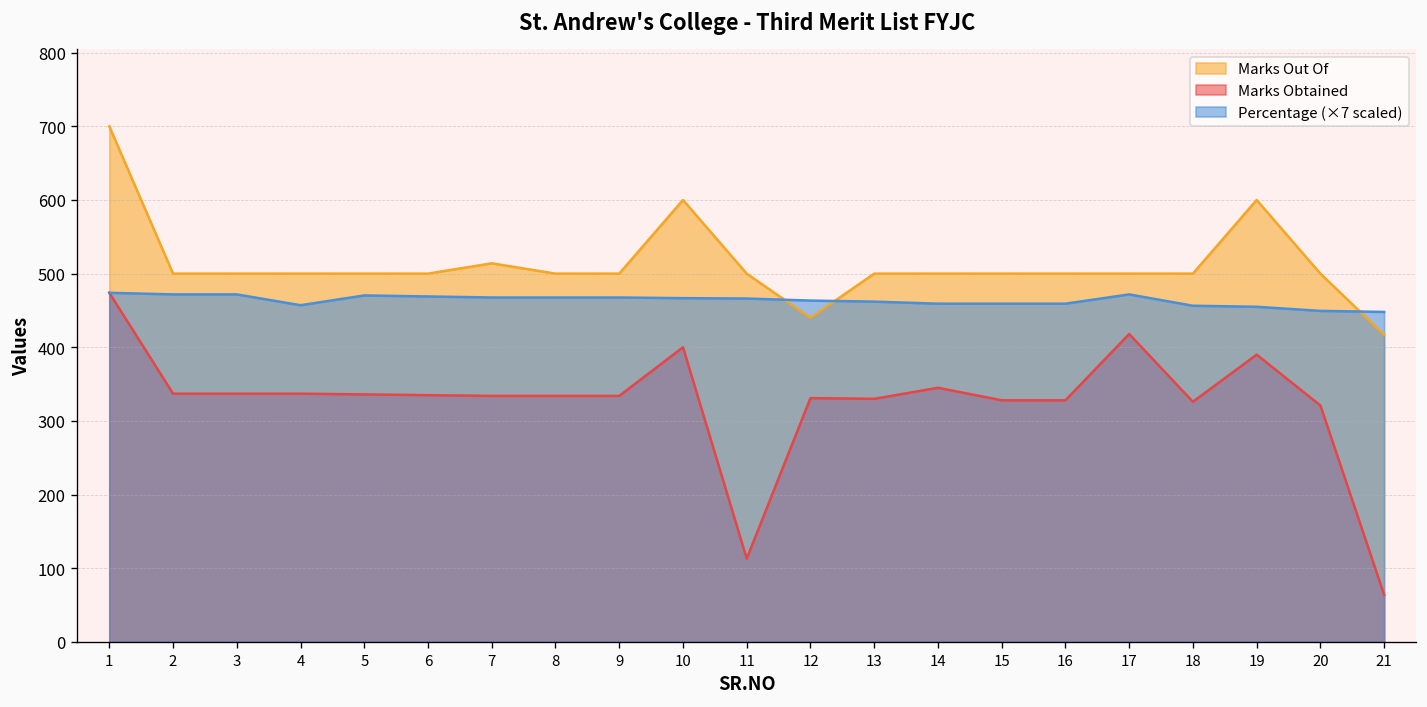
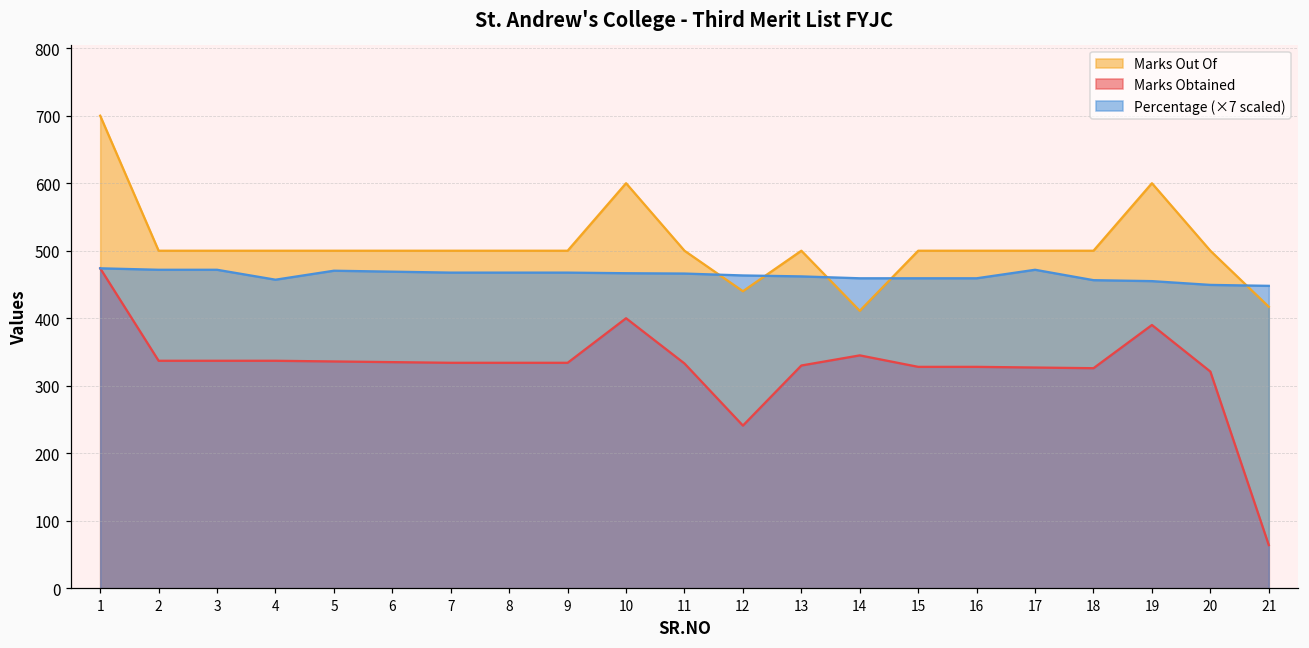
  {
    "Marks Out Of": {
      "1": 700,
      "2": 500,
      "3": 500,
      "4": 500,
      "5": 500,
      "6": 500,
-     "7": 510,
+     "7": 500,
      "8": 500,
      "9": 500,
      "10": 600,
      "11": 500,
      "12": 440,
      "13": 500,
-     "14": 500,
+     "14": 410,
      "15": 500,
      "16": 500,
      "17": 500,
      "18": 500,
      "19": 600,
      "20": 500,
      "21": 420
    },
    "Marks Obtained": {
      "2": 340,
      "3": 340,
      "4": 340,
      "5": 340,
      "6": 340,
      "7": 330,
      "8": 330,
      "9": 330,
      "10": 400,
-     "11": 110,
-     "12": 330,
+     "11": 330,
+     "12": 240,
      "13": 330,
      "14": 350,
      "15": 330,
      "16": 330,
-     "17": 420,
+     "17": 330,
      "18": 330,
      "19": 390,
      "20": 320,
      "21": 60
    },
    "Percentage (×7 scaled)": {
      "2": 470,
      "3": 470,
      "4": 460,
      "5": 470,
      "6": 470,
      "7": 470,
      "8": 470,
      "9": 470,
      "10": 470,
      "11": 470,
      "12": 460,
      "13": 460,
      "14": 460,
      "15": 460,
      "16": 460,
      "17": 470,
      "18": 460,
      "19": 460,
      "20": 450,
      "21": 450
    }
  }
